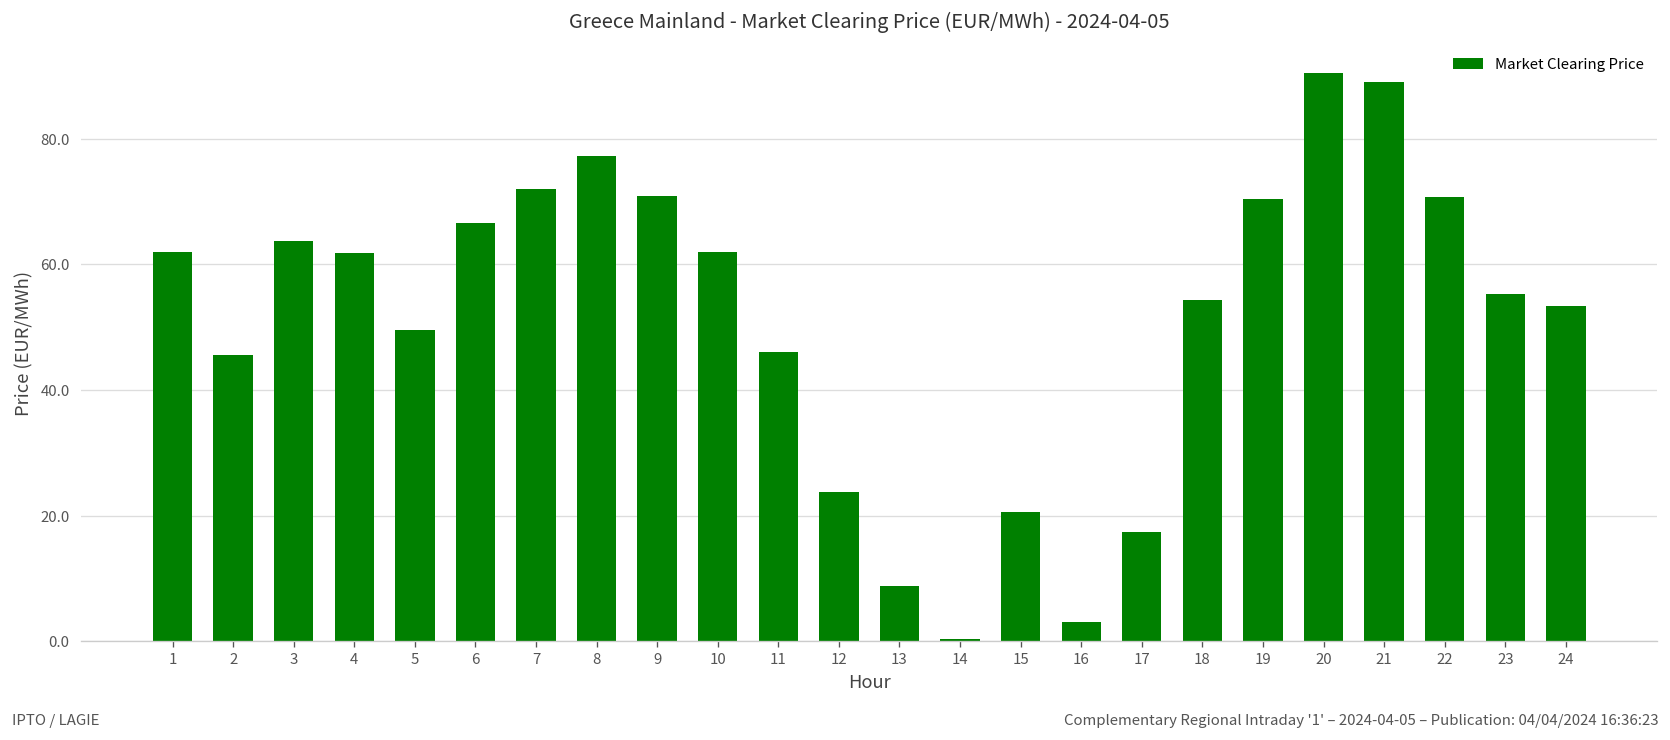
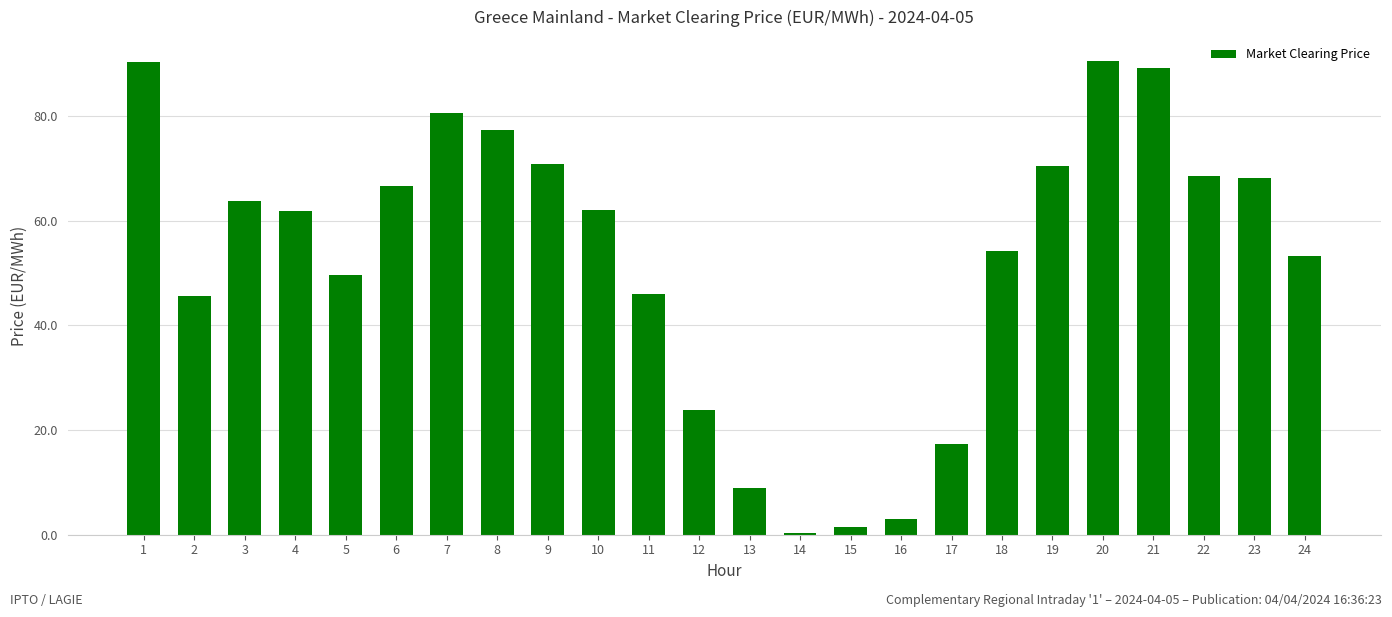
  {
-   "1": 62,
+   "1": 90,
    "2": 46,
    "3": 64,
    "4": 62,
    "5": 50,
    "6": 67,
-   "7": 72,
+   "7": 81,
    "8": 77,
    "9": 71,
    "10": 62,
    "11": 46,
    "12": 24,
    "13": 9,
-   "15": 21,
+   "15": 1,
    "16": 3,
    "17": 17,
    "18": 54,
    "19": 70,
    "20": 91,
    "21": 89,
-   "22": 71,
-   "23": 55,
+   "22": 69,
+   "23": 68,
    "24": 53
  }
